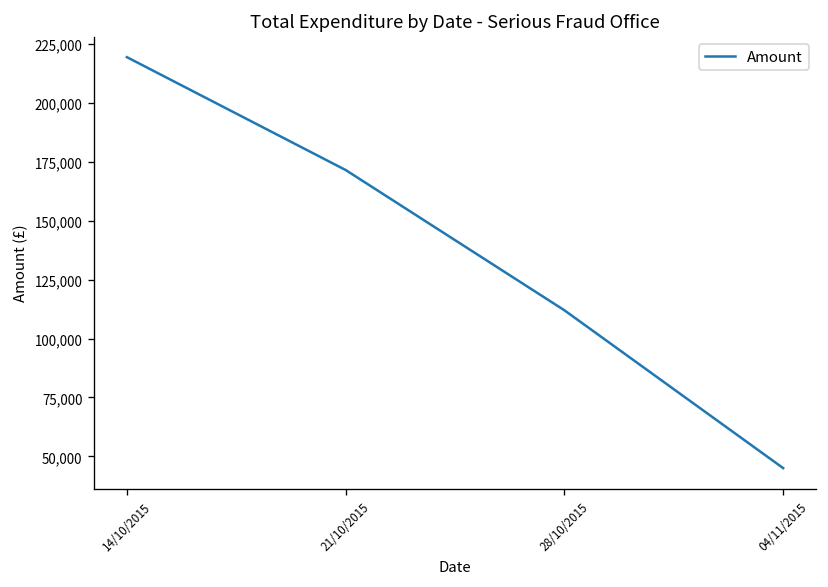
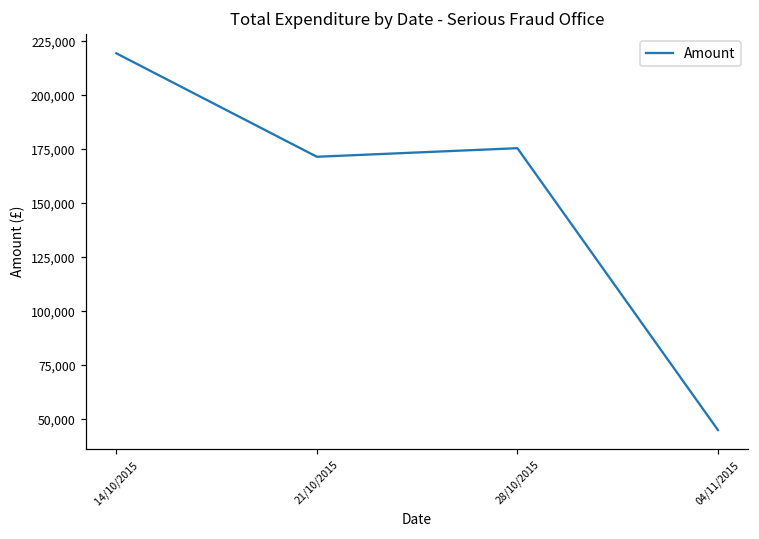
  {
    "14/10/2015": "219,000",
    "21/10/2015": "172,000",
-   "28/10/2015": "112,000",
+   "28/10/2015": "176,000",
    "04/11/2015": "45,000"
  }
